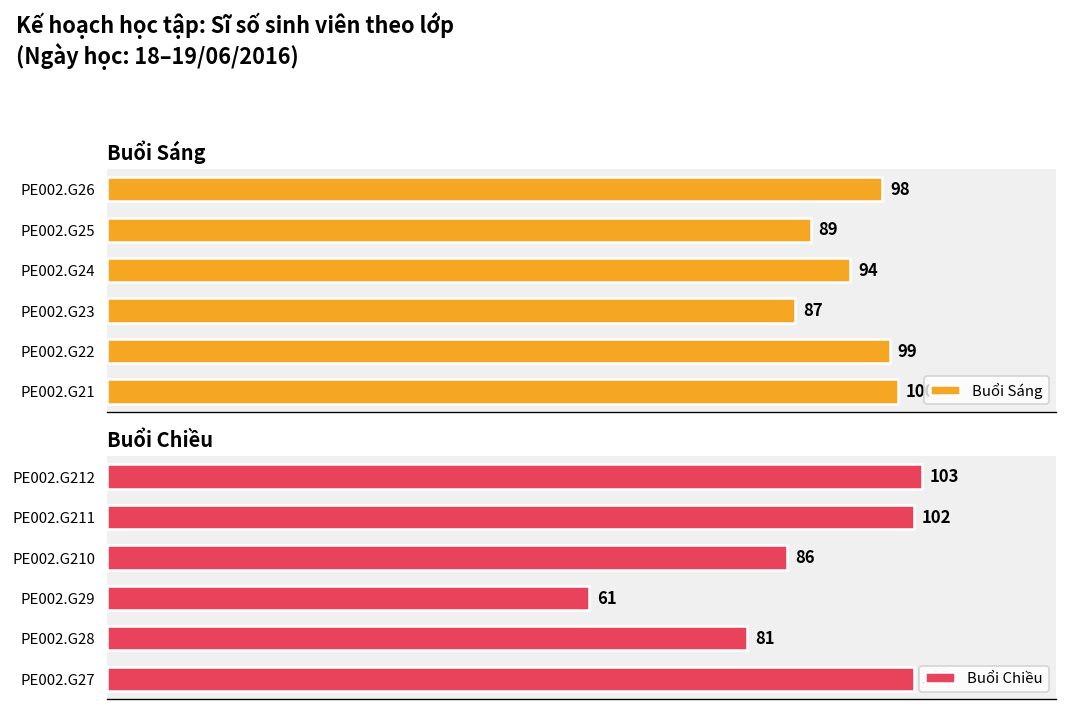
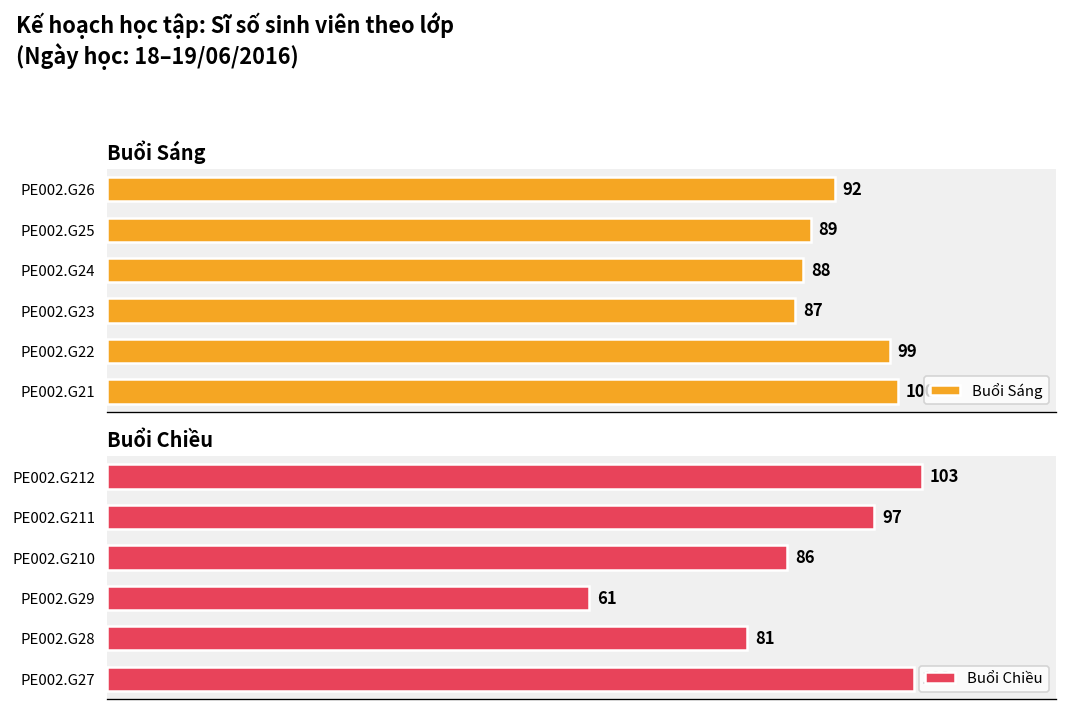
  {
    "Buổi Sáng": {
-     "PE002.G26": 98,
+     "PE002.G26": 92,
      "PE002.G25": 89,
-     "PE002.G24": 94,
+     "PE002.G24": 88,
      "PE002.G23": 87,
      "PE002.G22": 99
    },
    "Buổi Chiều": {
      "PE002.G212": 103,
-     "PE002.G211": 102,
+     "PE002.G211": 97,
      "PE002.G210": 86,
      "PE002.G29": 61,
      "PE002.G28": 81
    }
  }
